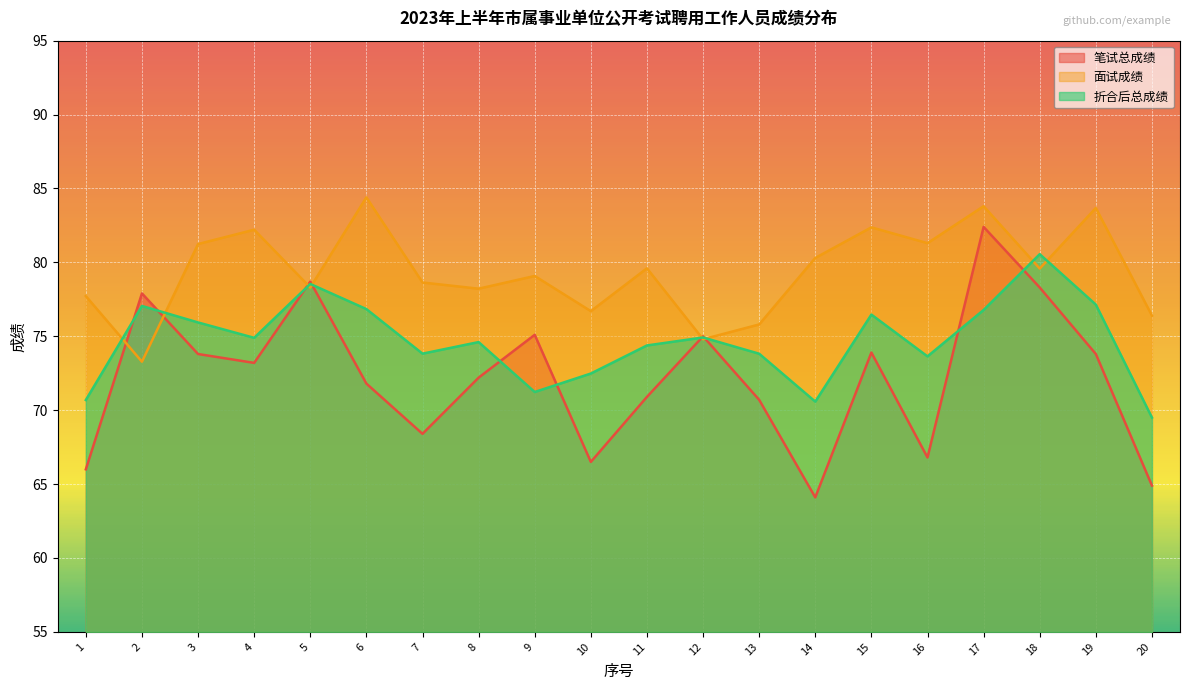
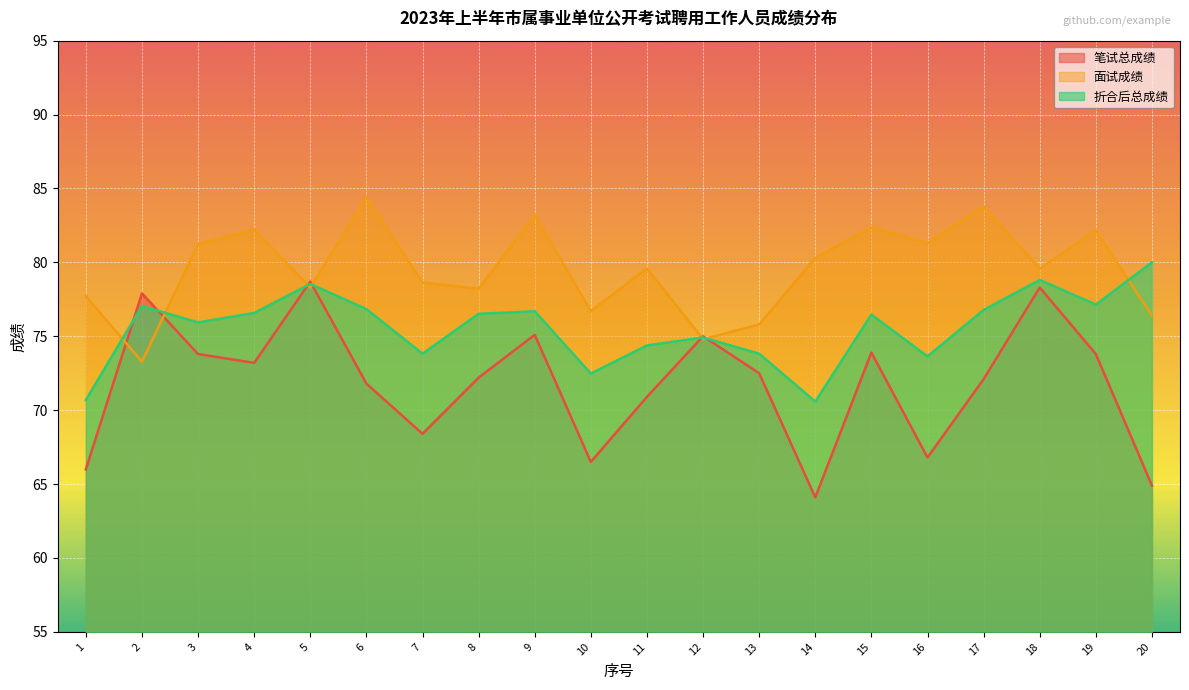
  {
    "笔试总成绩": {
      "1": 66.0,
      "2": 77.9,
      "3": 73.8,
      "4": 73.2,
      "6": 71.8,
      "7": 68.4,
      "8": 72.2,
      "9": 75.1,
      "10": 66.5,
      "11": 70.9,
-     "13": 70.7,
+     "13": 72.5,
      "14": 64.1,
      "15": 73.9,
      "16": 66.8,
-     "17": 82.4,
+     "17": 72.1,
      "18": 78.3,
      "19": 73.8,
      "20": 64.9
    },
    "面试成绩": {
      "1": 77.7,
      "2": 73.3,
      "3": 81.2,
      "4": 82.2,
      "5": 78.3,
      "6": 84.4,
      "7": 78.6,
      "8": 78.2,
-     "9": 79.1,
+     "9": 83.2,
      "10": 76.7,
      "11": 79.6,
      "13": 75.8,
      "14": 80.3,
      "15": 82.4,
      "16": 81.3,
      "17": 83.8,
      "18": 79.6,
-     "19": 83.7,
+     "19": 82.2,
      "20": 76.4
    },
    "折合后总成绩": {
      "1": 70.7,
      "2": 77.1,
      "3": 75.9,
-     "4": 74.9,
+     "4": 76.6,
      "6": 76.8,
      "7": 73.8,
-     "8": 74.6,
-     "9": 71.2,
+     "8": 76.5,
+     "9": 76.7,
      "10": 72.5,
      "11": 74.4,
      "13": 73.8,
      "14": 70.6,
      "15": 76.5,
      "16": 73.6,
      "17": 76.8,
-     "18": 80.6,
+     "18": 78.8,
      "19": 77.1,
-     "20": 69.5
+     "20": 80.0
    }
  }
